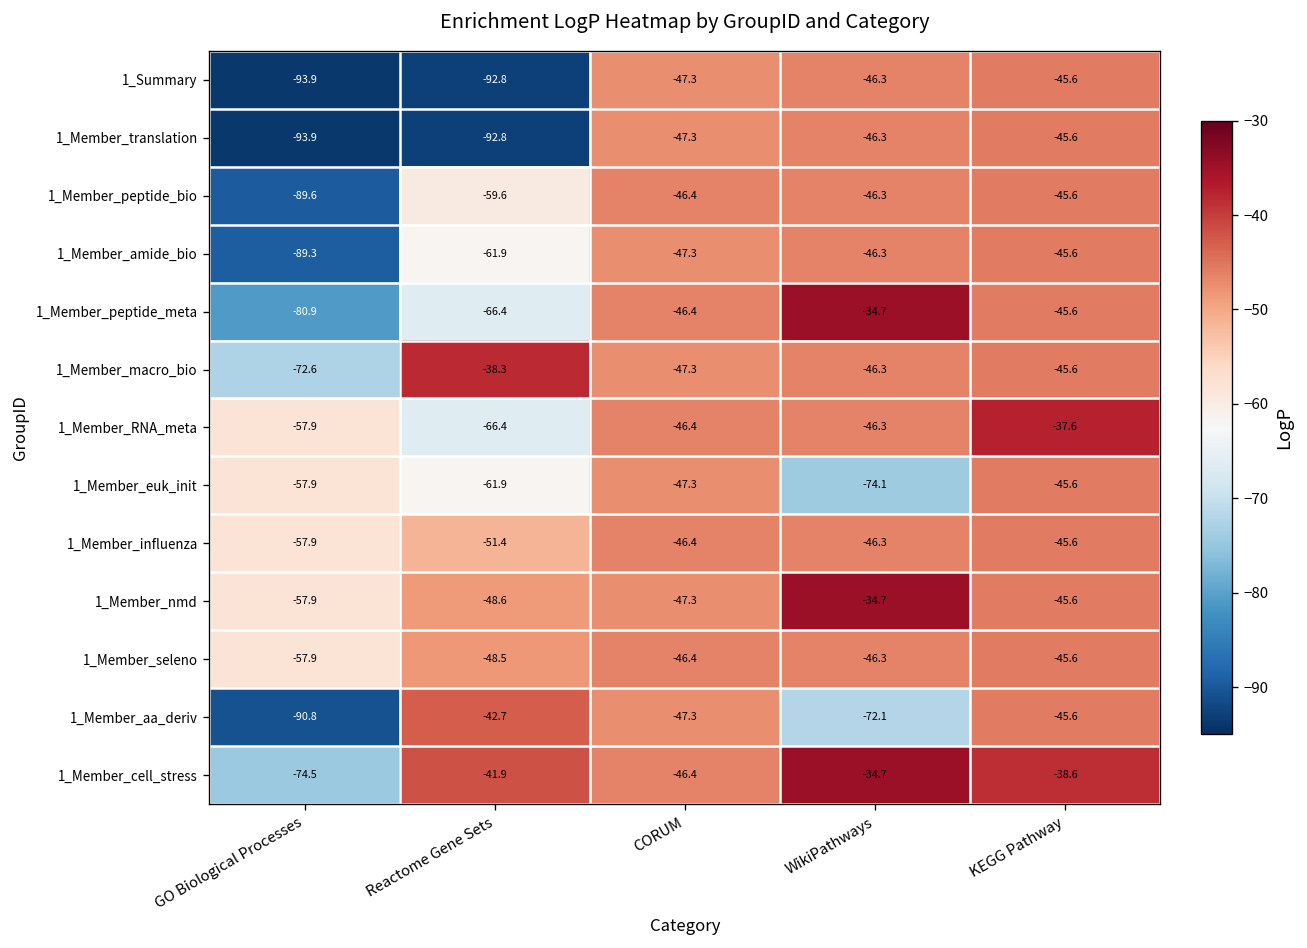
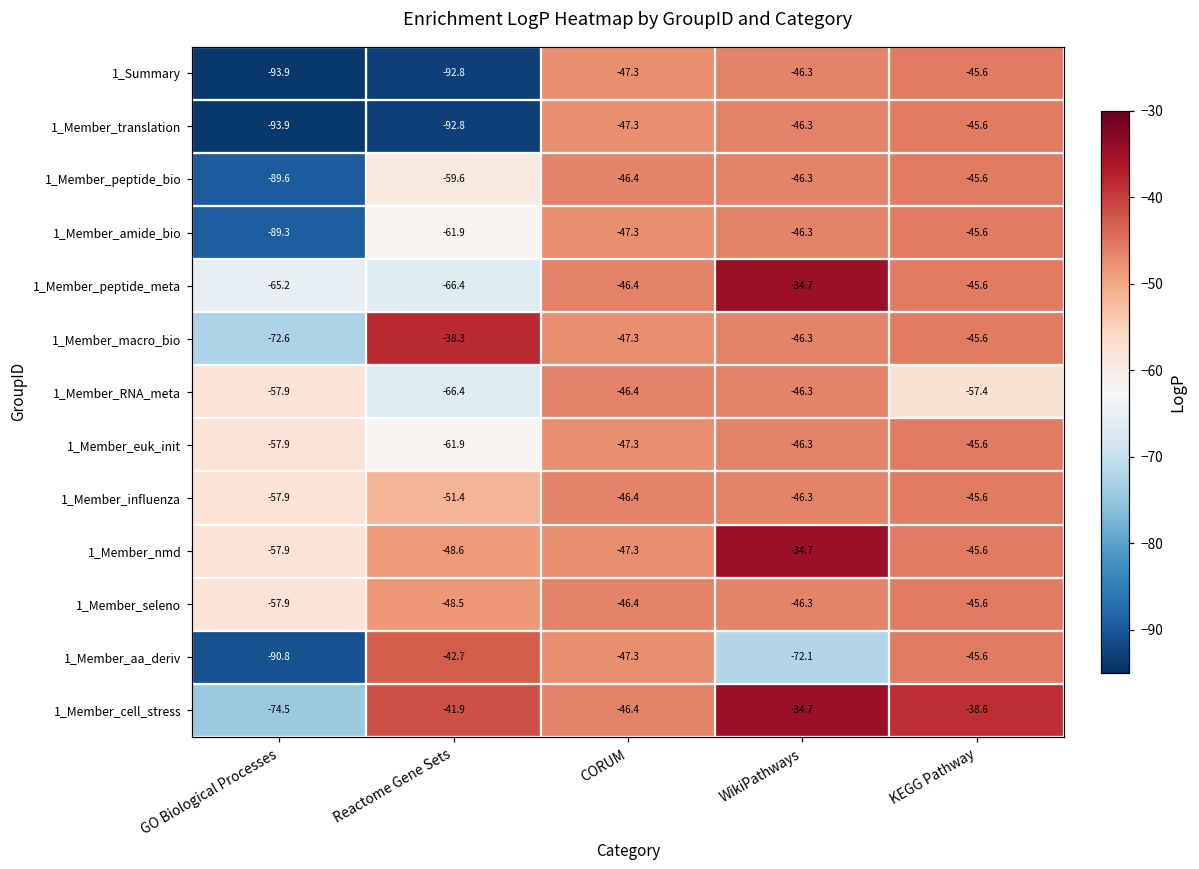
  {
    "1_Summary": {
      "GO Biological Processes": -93.9,
      "Reactome Gene Sets": -92.8,
      "CORUM": -47.3,
      "WikiPathways": -46.3,
      "KEGG Pathway": -45.6
    },
    "1_Member_translation": {
      "GO Biological Processes": -93.9,
      "Reactome Gene Sets": -92.8,
      "CORUM": -47.3,
      "WikiPathways": -46.3,
      "KEGG Pathway": -45.6
    },
    "1_Member_peptide_bio": {
      "GO Biological Processes": -89.6,
      "Reactome Gene Sets": -59.6,
      "CORUM": -46.4,
      "WikiPathways": -46.3,
      "KEGG Pathway": -45.6
    },
    "1_Member_amide_bio": {
      "GO Biological Processes": -89.3,
      "Reactome Gene Sets": -61.9,
      "CORUM": -47.3,
      "WikiPathways": -46.3,
      "KEGG Pathway": -45.6
    },
    "1_Member_peptide_meta": {
-     "GO Biological Processes": -80.9,
+     "GO Biological Processes": -65.2,
      "Reactome Gene Sets": -66.4,
      "CORUM": -46.4,
      "WikiPathways": -34.7,
      "KEGG Pathway": -45.6
    },
    "1_Member_macro_bio": {
      "GO Biological Processes": -72.6,
      "Reactome Gene Sets": -38.3,
      "CORUM": -47.3,
      "WikiPathways": -46.3,
      "KEGG Pathway": -45.6
    },
    "1_Member_RNA_meta": {
      "GO Biological Processes": -57.9,
      "Reactome Gene Sets": -66.4,
      "CORUM": -46.4,
      "WikiPathways": -46.3,
-     "KEGG Pathway": -37.6
+     "KEGG Pathway": -57.4
    },
    "1_Member_euk_init": {
      "GO Biological Processes": -57.9,
      "Reactome Gene Sets": -61.9,
      "CORUM": -47.3,
-     "WikiPathways": -74.1,
+     "WikiPathways": -46.3,
      "KEGG Pathway": -45.6
    },
    "1_Member_influenza": {
      "GO Biological Processes": -57.9,
      "Reactome Gene Sets": -51.4,
      "CORUM": -46.4,
      "WikiPathways": -46.3,
      "KEGG Pathway": -45.6
    },
    "1_Member_nmd": {
      "GO Biological Processes": -57.9,
      "Reactome Gene Sets": -48.6,
      "CORUM": -47.3,
      "WikiPathways": -34.7,
      "KEGG Pathway": -45.6
    },
    "1_Member_seleno": {
      "GO Biological Processes": -57.9,
      "Reactome Gene Sets": -48.5,
      "CORUM": -46.4,
      "WikiPathways": -46.3,
      "KEGG Pathway": -45.6
    },
    "1_Member_aa_deriv": {
      "GO Biological Processes": -90.8,
      "Reactome Gene Sets": -42.7,
      "CORUM": -47.3,
      "WikiPathways": -72.1,
      "KEGG Pathway": -45.6
    },
    "1_Member_cell_stress": {
      "GO Biological Processes": -74.5,
      "Reactome Gene Sets": -41.9,
      "CORUM": -46.4,
      "WikiPathways": -34.7,
      "KEGG Pathway": -38.6
    }
  }
